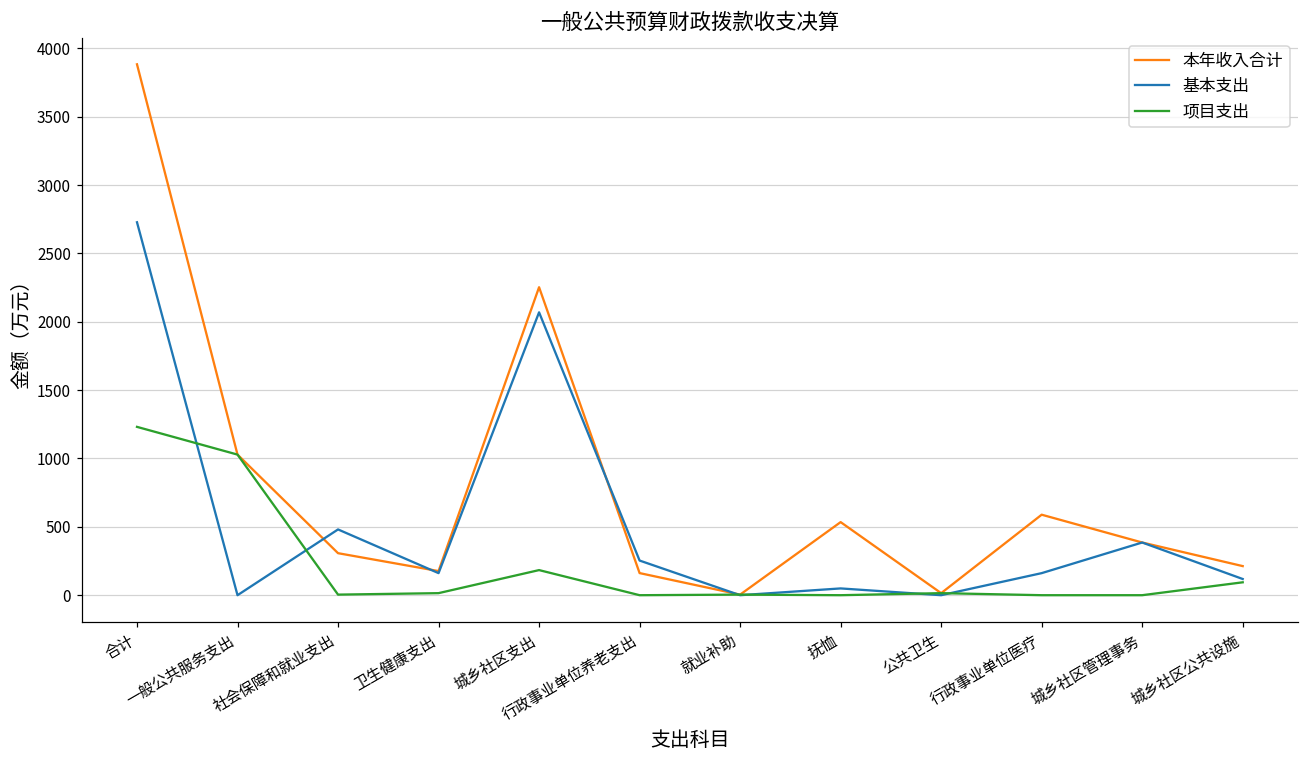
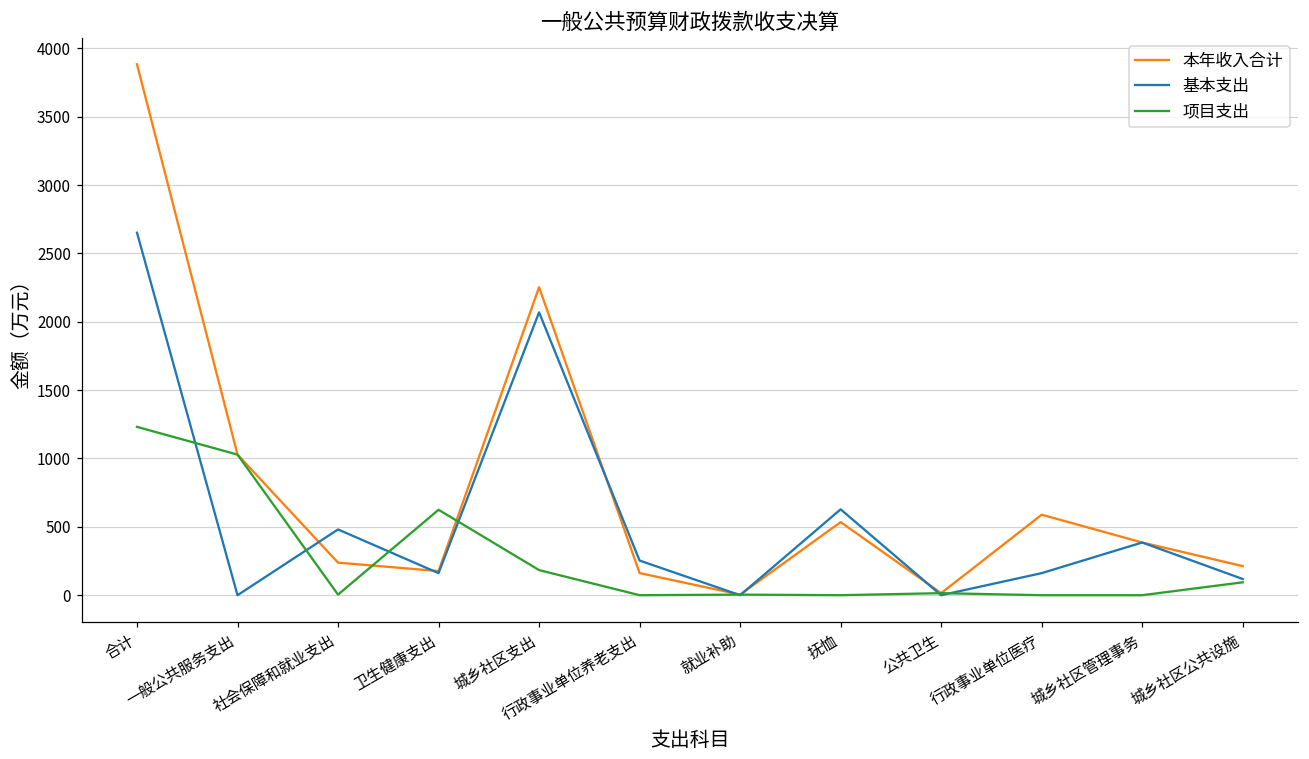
  {
    "本年收入合计": {
      "合计": 3880,
-     "社会保障和就业支出": 310,
+     "社会保障和就业支出": 240,
      "城乡社区支出": 2250,
      "行政事业单位养老支出": 160,
      "抚恤": 530,
      "行政事业单位医疗": 590,
      "城乡社区公共设施": 210
    },
    "基本支出": {
-     "合计": 2730,
+     "合计": 2650,
      "一般公共服务支出": 0,
      "社会保障和就业支出": 480,
      "城乡社区支出": 2070,
      "行政事业单位养老支出": 250,
-     "抚恤": 50,
+     "抚恤": 630,
      "行政事业单位医疗": 160,
      "城乡社区公共设施": 120
    },
    "项目支出": {
      "合计": 1230,
      "社会保障和就业支出": 0,
-     "卫生健康支出": 20,
+     "卫生健康支出": 620,
      "城乡社区支出": 180,
      "行政事业单位养老支出": 0,
      "抚恤": 0,
      "行政事业单位医疗": 0,
      "城乡社区管理事务": 0,
      "城乡社区公共设施": 90
    }
  }
